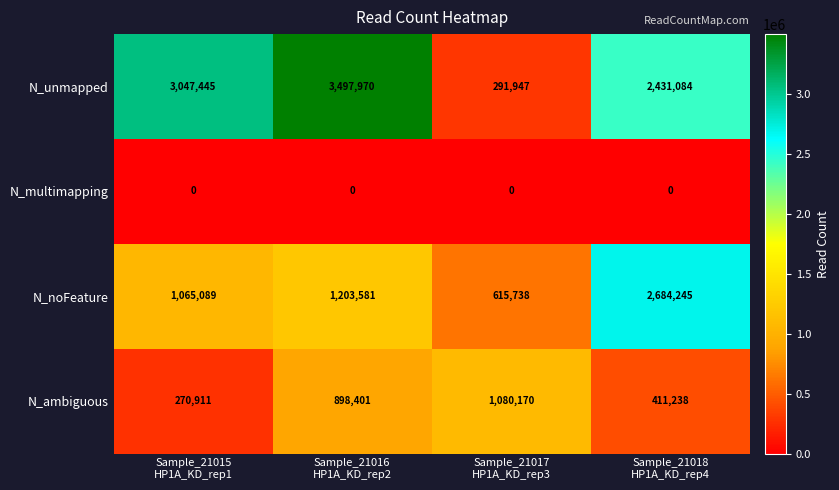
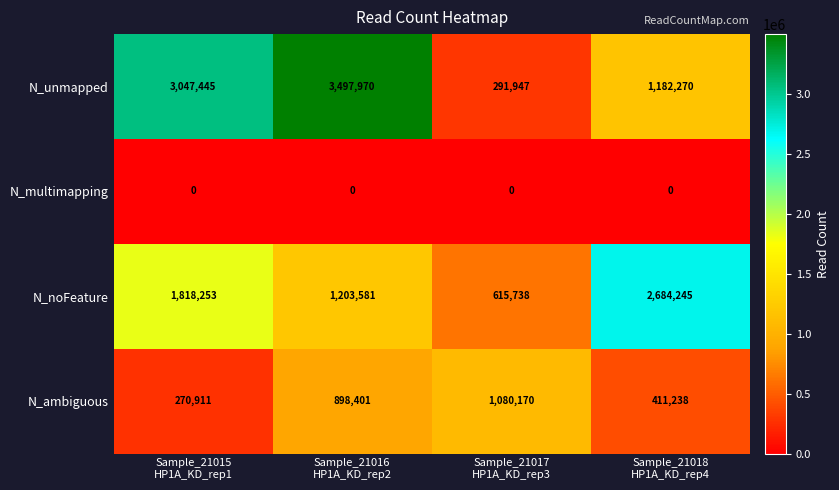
  {
    "N_unmapped": {
      "Sample_21015 HP1A_KD_rep1": "3,047,445",
      "Sample_21016 HP1A_KD_rep2": "3,497,970",
      "Sample_21017 HP1A_KD_rep3": "291,947",
-     "Sample_21018 HP1A_KD_rep4": "2,431,084"
+     "Sample_21018 HP1A_KD_rep4": "1,182,270"
    },
    "N_multimapping": {
      "Sample_21015 HP1A_KD_rep1": "0",
      "Sample_21016 HP1A_KD_rep2": "0",
      "Sample_21017 HP1A_KD_rep3": "0",
      "Sample_21018 HP1A_KD_rep4": "0"
    },
    "N_noFeature": {
-     "Sample_21015 HP1A_KD_rep1": "1,065,089",
+     "Sample_21015 HP1A_KD_rep1": "1,818,253",
      "Sample_21016 HP1A_KD_rep2": "1,203,581",
      "Sample_21017 HP1A_KD_rep3": "615,738",
      "Sample_21018 HP1A_KD_rep4": "2,684,245"
    },
    "N_ambiguous": {
      "Sample_21015 HP1A_KD_rep1": "270,911",
      "Sample_21016 HP1A_KD_rep2": "898,401",
      "Sample_21017 HP1A_KD_rep3": "1,080,170",
      "Sample_21018 HP1A_KD_rep4": "411,238"
    }
  }
